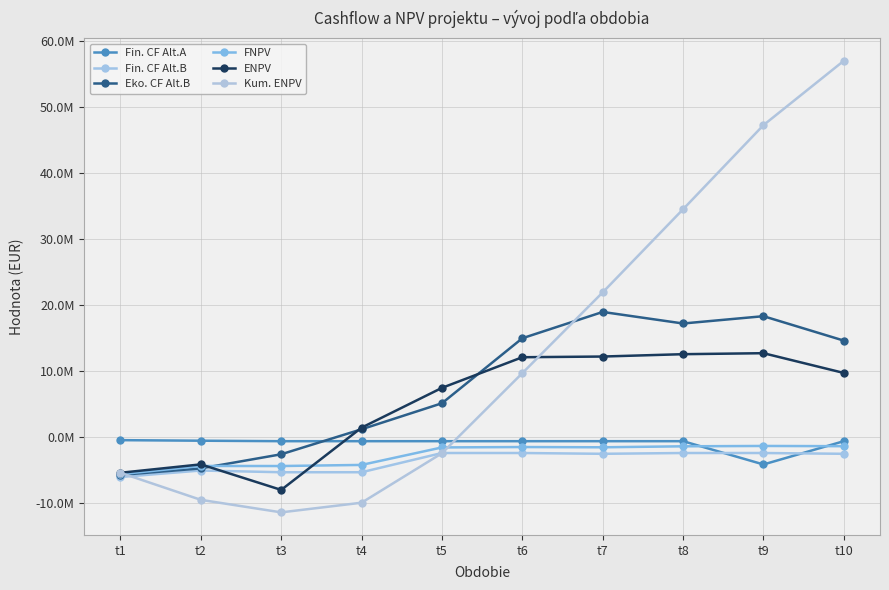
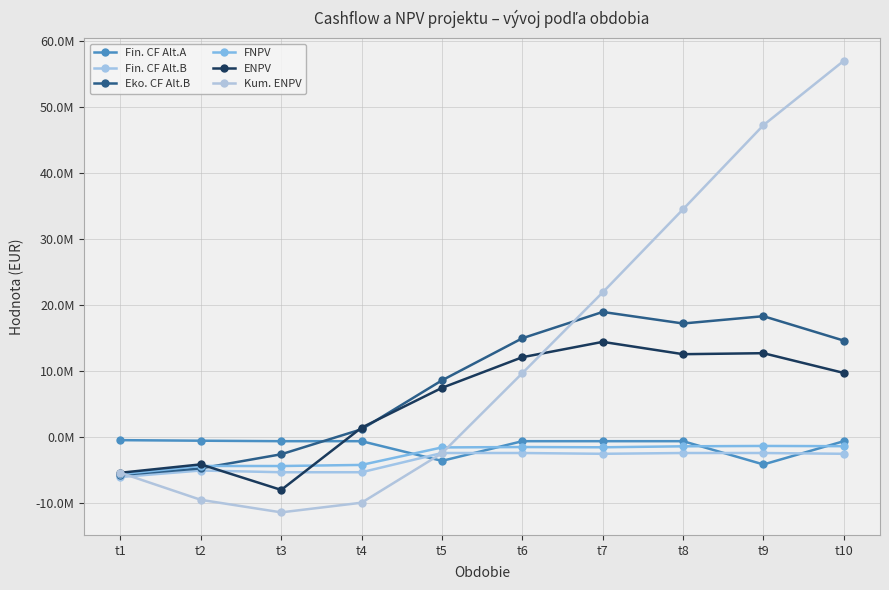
  {
    "Fin. CF Alt.A": {
      "t1": 0,
      "t2": -1000000,
      "t3": -1000000,
      "t4": -1000000,
-     "t5": -1000000,
+     "t5": -4000000,
      "t6": -1000000,
      "t7": -1000000,
      "t8": -1000000,
      "t9": -4000000,
      "t10": -1000000
    },
    "Eko. CF Alt.B": {
      "t3": -3000000,
-     "t5": 5000000,
+     "t5": 9000000,
      "t6": 15000000,
      "t7": 19000000,
      "t8": 17000000,
      "t9": 18000000,
      "t10": 15000000
    },
    "ENPV": {
      "t3": -8000000,
      "t5": 7000000,
      "t6": 12000000,
-     "t7": 12000000,
+     "t7": 14000000,
      "t8": 13000000,
      "t9": 13000000,
      "t10": 10000000
    }
  }
